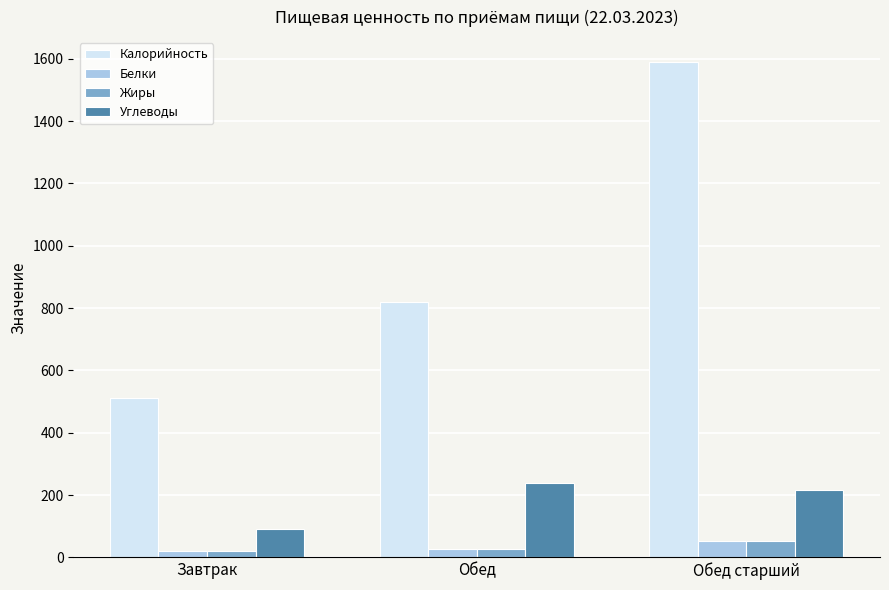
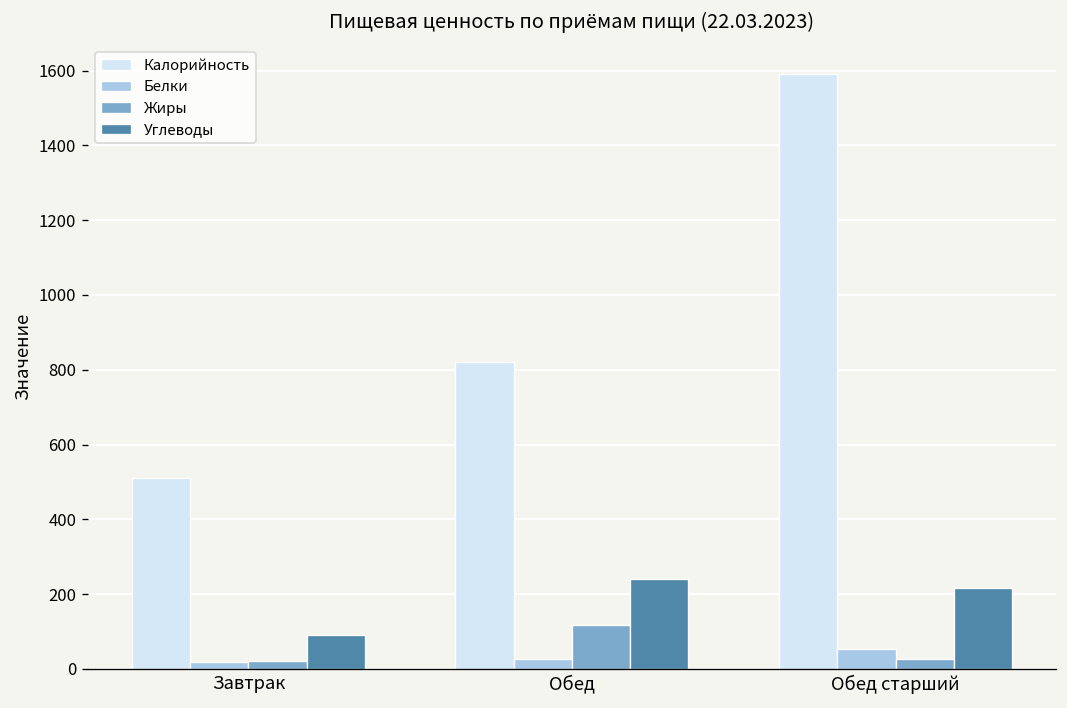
  {
    "Жиры": {
      "Завтрак": 20,
-     "Обед": 30,
-     "Обед старший": 50
+     "Обед": 120,
+     "Обед старший": 30
    },
    "Углеводы": {
      "Завтрак": 90,
      "Обед": 240,
      "Обед старший": 220
    }
  }
